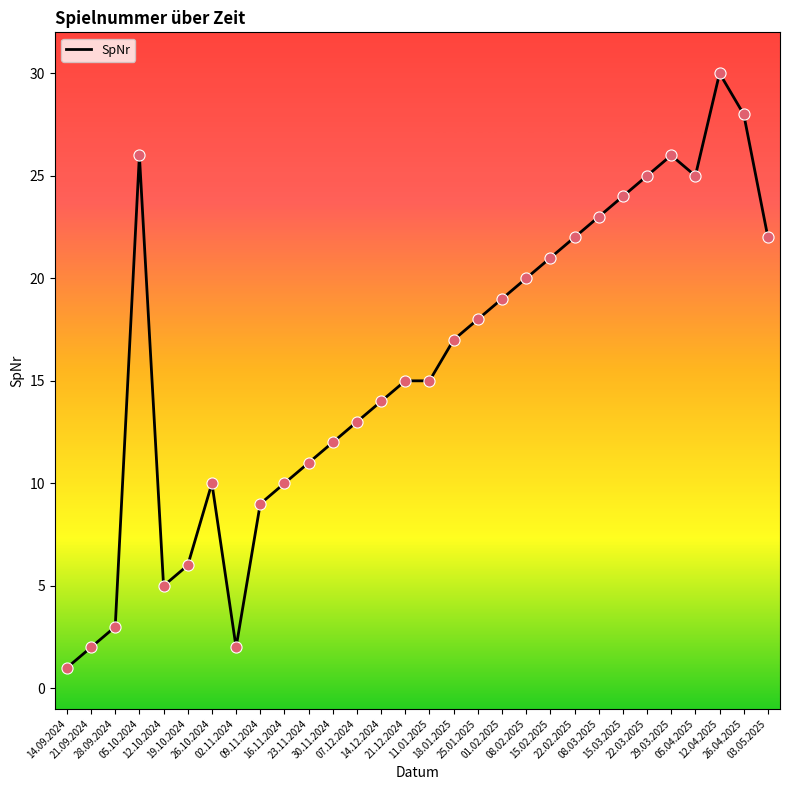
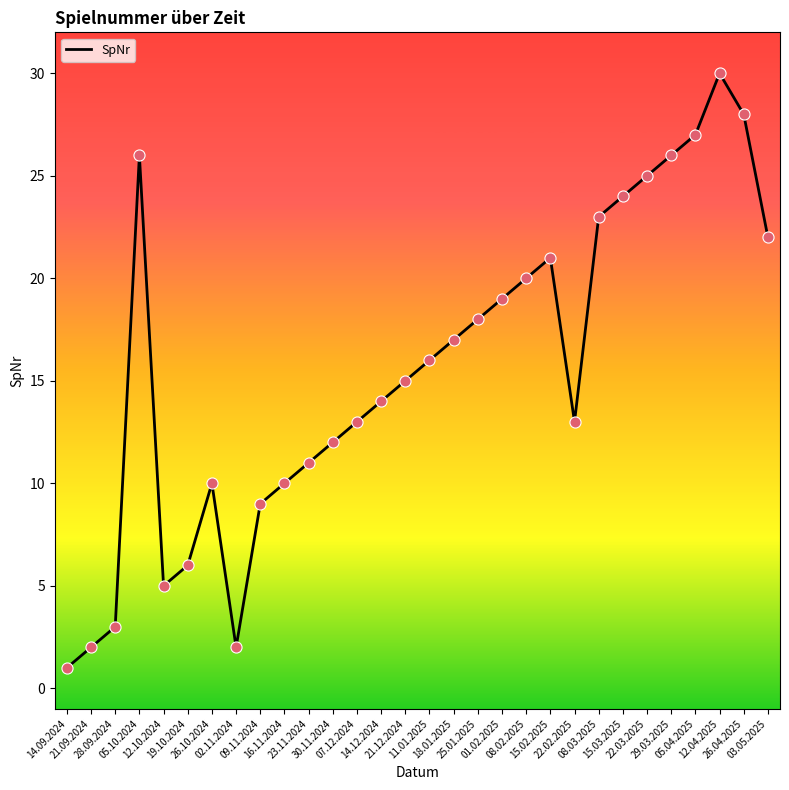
  {
    "14.09.2024": 1,
    "21.09.2024": 2,
    "28.09.2024": 3,
    "05.10.2024": 26,
    "12.10.2024": 5,
    "19.10.2024": 6,
    "26.10.2024": 10,
    "02.11.2024": 2,
    "09.11.2024": 9,
    "16.11.2024": 10,
    "23.11.2024": 11,
    "30.11.2024": 12,
    "07.12.2024": 13,
    "14.12.2024": 14,
    "21.12.2024": 15,
-   "11.01.2025": 15,
+   "11.01.2025": 16,
    "18.01.2025": 17,
    "25.01.2025": 18,
    "01.02.2025": 19,
    "08.02.2025": 20,
    "15.02.2025": 21,
-   "22.02.2025": 22,
+   "22.02.2025": 13,
    "08.03.2025": 23,
    "15.03.2025": 24,
    "22.03.2025": 25,
    "29.03.2025": 26,
-   "05.04.2025": 25,
+   "05.04.2025": 27,
    "12.04.2025": 30,
    "26.04.2025": 28,
    "03.05.2025": 22
  }
